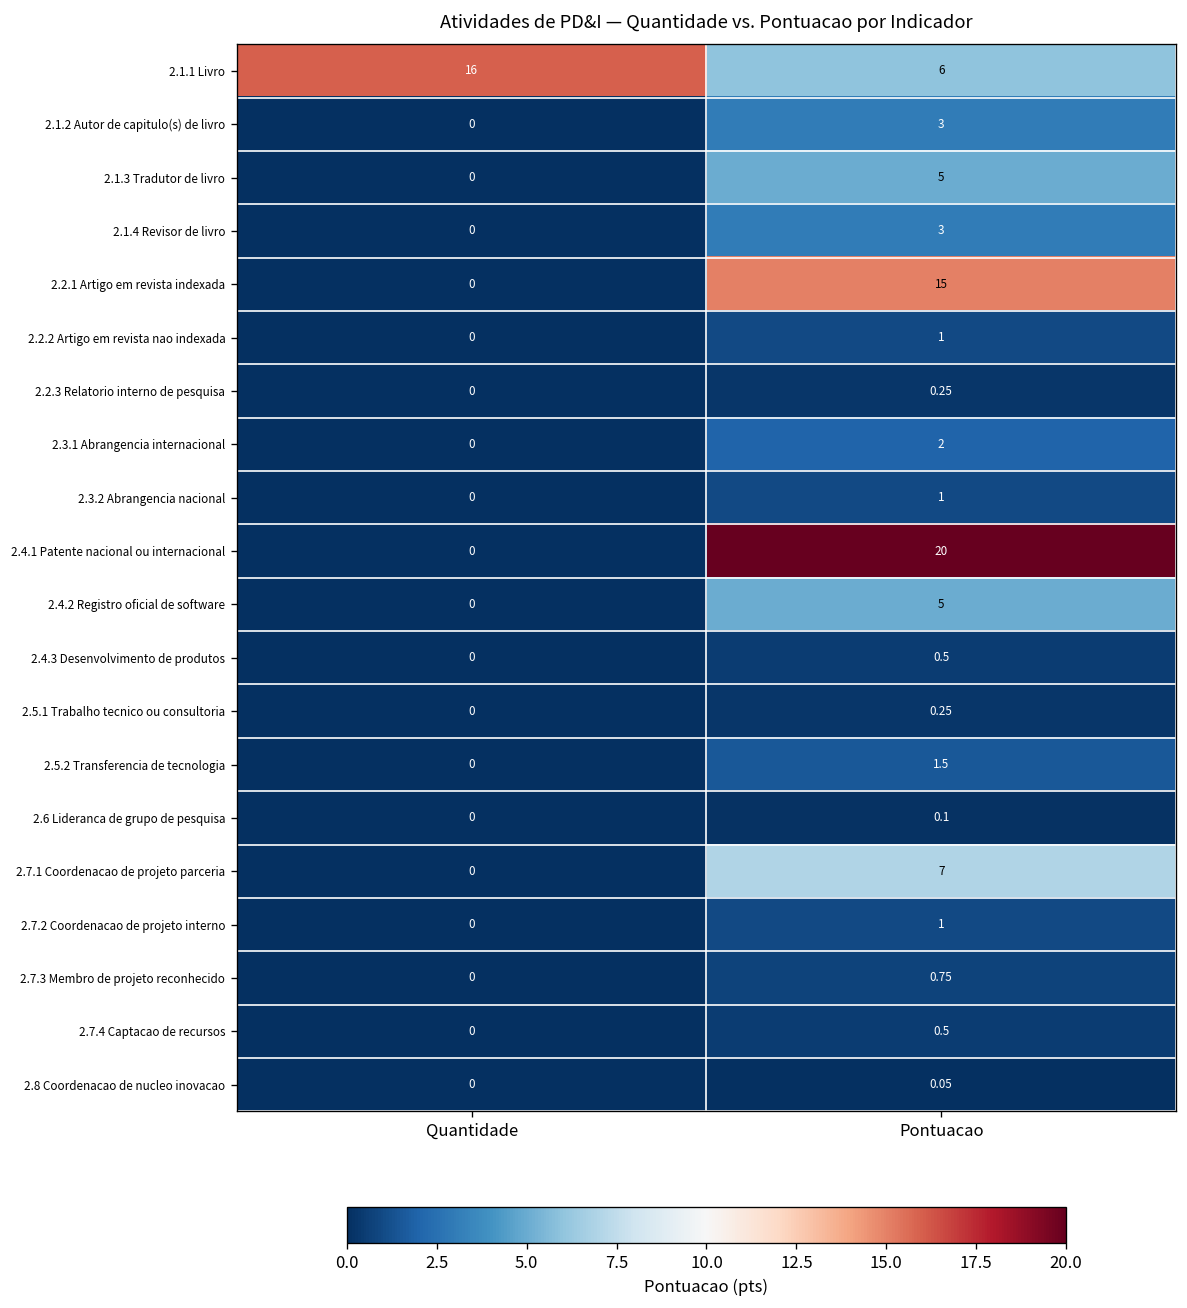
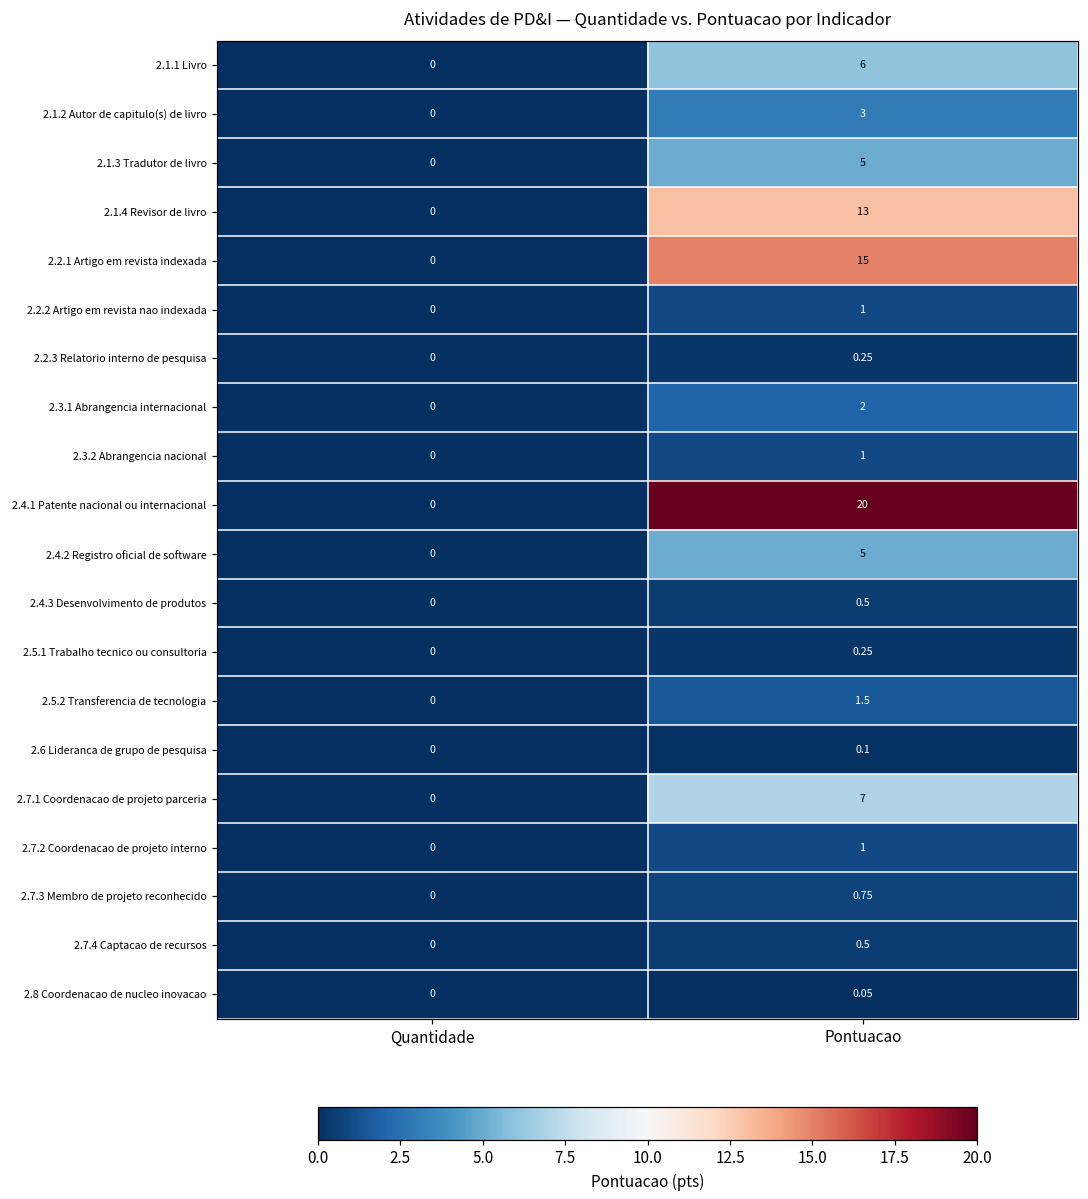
  {
    "2.1.1 Livro": {
-     "Quantidade": 16,
+     "Quantidade": 0,
      "Pontuacao": 6
    },
    "2.1.2 Autor de capitulo(s) de livro": {
      "Quantidade": 0,
      "Pontuacao": 3
    },
    "2.1.3 Tradutor de livro": {
      "Quantidade": 0,
      "Pontuacao": 5
    },
    "2.1.4 Revisor de livro": {
      "Quantidade": 0,
-     "Pontuacao": 3
+     "Pontuacao": 13
    },
    "2.2.1 Artigo em revista indexada": {
      "Quantidade": 0,
      "Pontuacao": 15
    },
    "2.2.2 Artigo em revista nao indexada": {
      "Quantidade": 0,
      "Pontuacao": 1
    },
    "2.2.3 Relatorio interno de pesquisa": {
      "Quantidade": 0,
      "Pontuacao": 0.25
    },
    "2.3.1 Abrangencia internacional": {
      "Quantidade": 0,
      "Pontuacao": 2
    },
    "2.3.2 Abrangencia nacional": {
      "Quantidade": 0,
      "Pontuacao": 1
    },
    "2.4.1 Patente nacional ou internacional": {
      "Quantidade": 0,
      "Pontuacao": 20
    },
    "2.4.2 Registro oficial de software": {
      "Quantidade": 0,
      "Pontuacao": 5
    },
    "2.4.3 Desenvolvimento de produtos": {
      "Quantidade": 0,
      "Pontuacao": 0.5
    },
    "2.5.1 Trabalho tecnico ou consultoria": {
      "Quantidade": 0,
      "Pontuacao": 0.25
    },
    "2.5.2 Transferencia de tecnologia": {
      "Quantidade": 0,
      "Pontuacao": 1.5
    },
    "2.6 Lideranca de grupo de pesquisa": {
      "Quantidade": 0,
      "Pontuacao": 0.1
    },
    "2.7.1 Coordenacao de projeto parceria": {
      "Quantidade": 0,
      "Pontuacao": 7
    },
    "2.7.2 Coordenacao de projeto interno": {
      "Quantidade": 0,
      "Pontuacao": 1
    },
    "2.7.3 Membro de projeto reconhecido": {
      "Quantidade": 0,
      "Pontuacao": 0.75
    },
    "2.7.4 Captacao de recursos": {
      "Quantidade": 0,
      "Pontuacao": 0.5
    },
    "2.8 Coordenacao de nucleo inovacao": {
      "Quantidade": 0,
      "Pontuacao": 0.05
    }
  }
